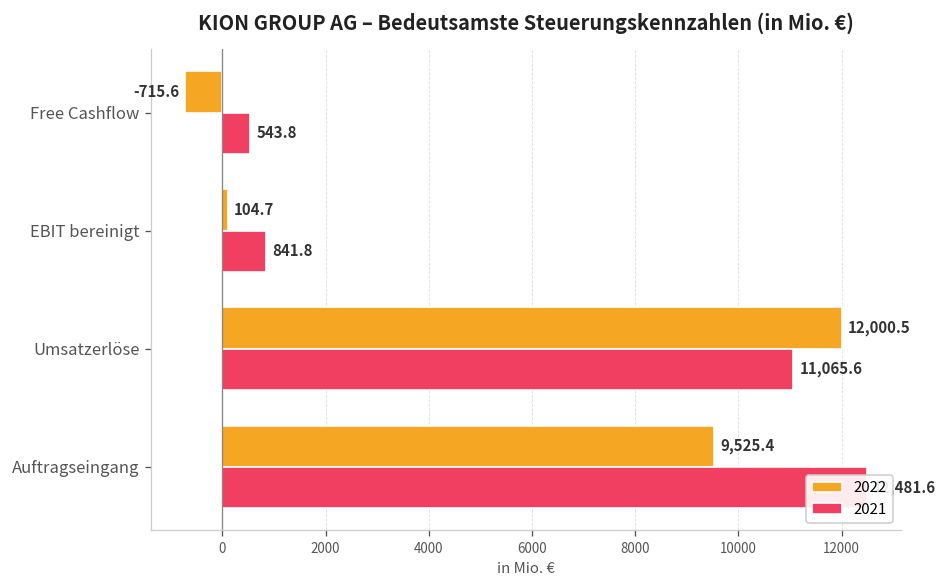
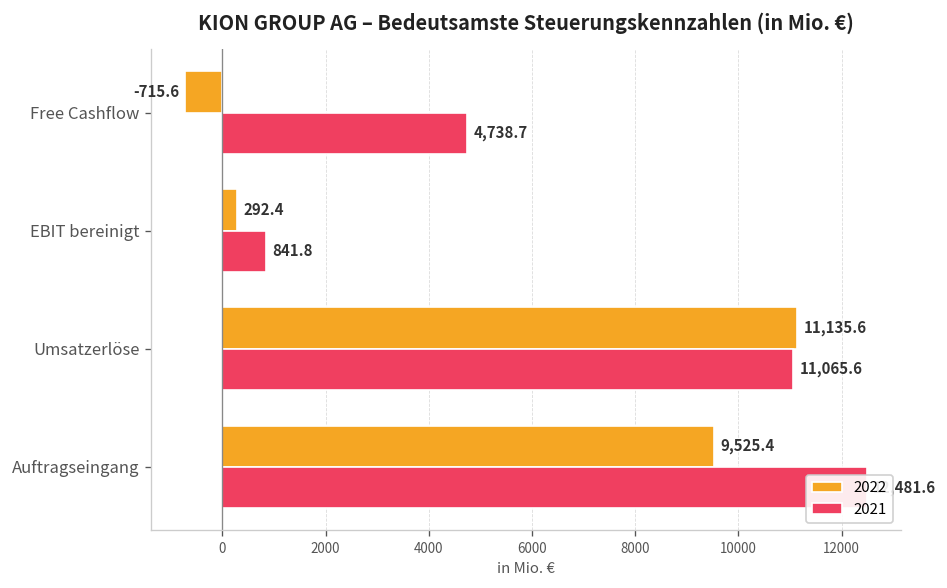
  {
    "2022": {
      "Free Cashflow": "-715.6",
-     "EBIT bereinigt": "104.7",
-     "Umsatzerlöse": "12,000.5",
+     "EBIT bereinigt": "292.4",
+     "Umsatzerlöse": "11,135.6",
      "Auftragseingang": "9,525.4"
    },
    "2021": {
-     "Free Cashflow": "543.8",
+     "Free Cashflow": "4,738.7",
      "EBIT bereinigt": "841.8",
      "Umsatzerlöse": "11,065.6"
    }
  }
